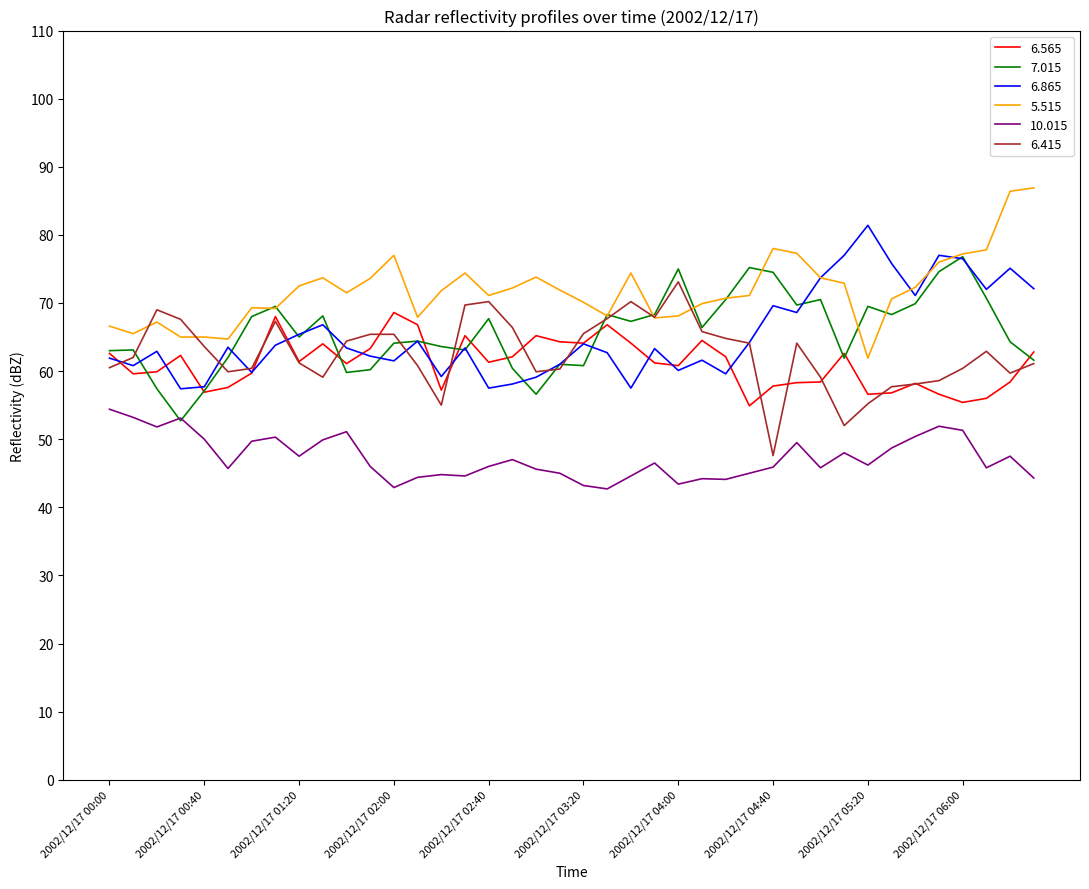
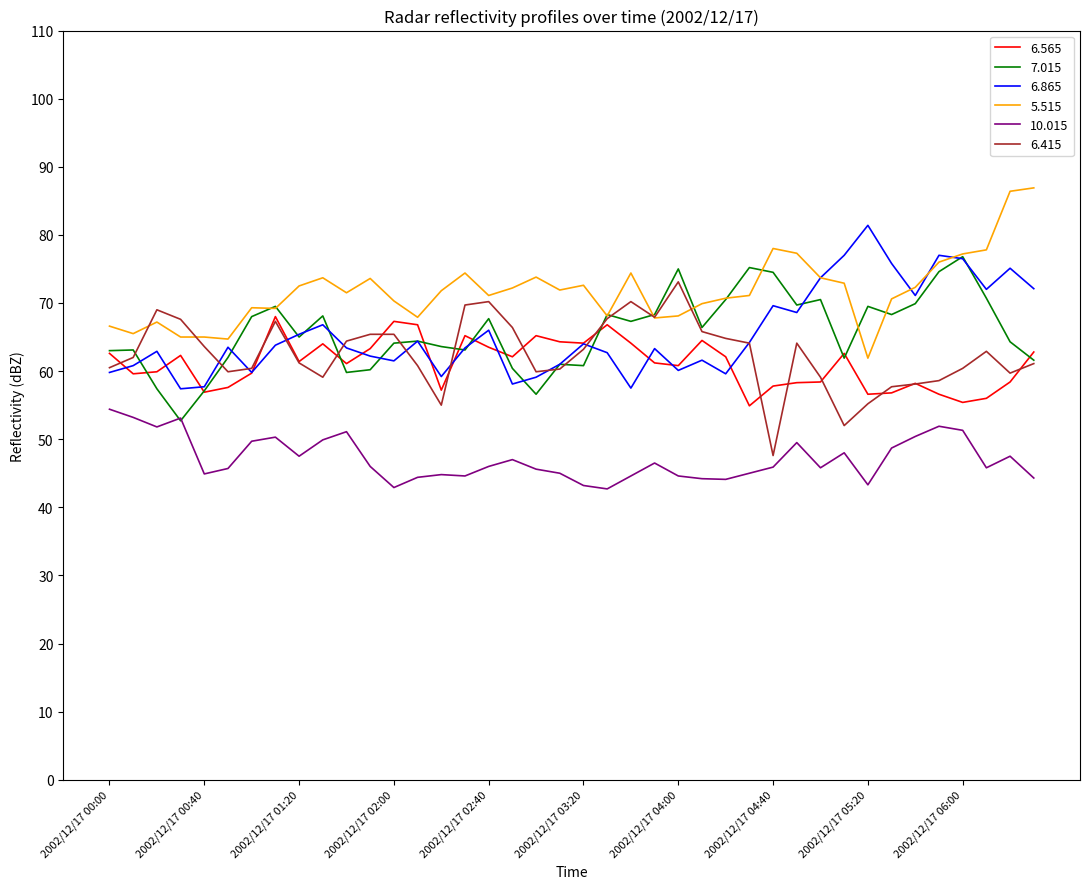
  {
    "6.565": {
      "2002/12/17 00:00": 63,
-     "2002/12/17 02:00": 69,
-     "2002/12/17 02:40": 61,
+     "2002/12/17 02:00": 67,
+     "2002/12/17 02:40": 64,
      "2002/12/17 04:00": 61,
      "2002/12/17 04:40": 58,
      "2002/12/17 05:20": 57,
      "2002/12/17 06:00": 55
    },
    "7.015": {
      "2002/12/17 00:00": 63,
      "2002/12/17 01:20": 65,
      "2002/12/17 02:00": 64,
      "2002/12/17 02:40": 68,
      "2002/12/17 03:20": 61,
      "2002/12/17 04:00": 75,
      "2002/12/17 04:40": 75,
      "2002/12/17 05:20": 70
    },
    "6.865": {
-     "2002/12/17 00:00": 62,
+     "2002/12/17 00:00": 60,
      "2002/12/17 00:40": 58,
      "2002/12/17 01:20": 65,
      "2002/12/17 02:00": 62,
-     "2002/12/17 02:40": 58,
+     "2002/12/17 02:40": 66,
      "2002/12/17 04:00": 60,
      "2002/12/17 04:40": 70,
      "2002/12/17 05:20": 81
    },
    "5.515": {
      "2002/12/17 00:00": 67,
      "2002/12/17 00:40": 65,
      "2002/12/17 01:20": 73,
-     "2002/12/17 02:00": 77,
+     "2002/12/17 02:00": 70,
      "2002/12/17 02:40": 71,
-     "2002/12/17 03:20": 70,
+     "2002/12/17 03:20": 73,
      "2002/12/17 04:00": 68,
      "2002/12/17 04:40": 78,
      "2002/12/17 05:20": 62,
      "2002/12/17 06:00": 77
    },
    "10.015": {
      "2002/12/17 00:00": 54,
-     "2002/12/17 00:40": 50,
+     "2002/12/17 00:40": 45,
      "2002/12/17 01:20": 48,
      "2002/12/17 02:00": 43,
      "2002/12/17 02:40": 46,
      "2002/12/17 03:20": 43,
-     "2002/12/17 04:00": 43,
+     "2002/12/17 04:00": 45,
      "2002/12/17 04:40": 46,
-     "2002/12/17 05:20": 46,
+     "2002/12/17 05:20": 43,
      "2002/12/17 06:00": 51
    },
    "6.415": {
      "2002/12/17 00:00": 61,
      "2002/12/17 00:40": 64,
      "2002/12/17 02:00": 65,
      "2002/12/17 02:40": 70,
-     "2002/12/17 03:20": 66,
+     "2002/12/17 03:20": 63,
      "2002/12/17 04:00": 73,
      "2002/12/17 04:40": 48,
      "2002/12/17 05:20": 55,
      "2002/12/17 06:00": 60
    }
  }
